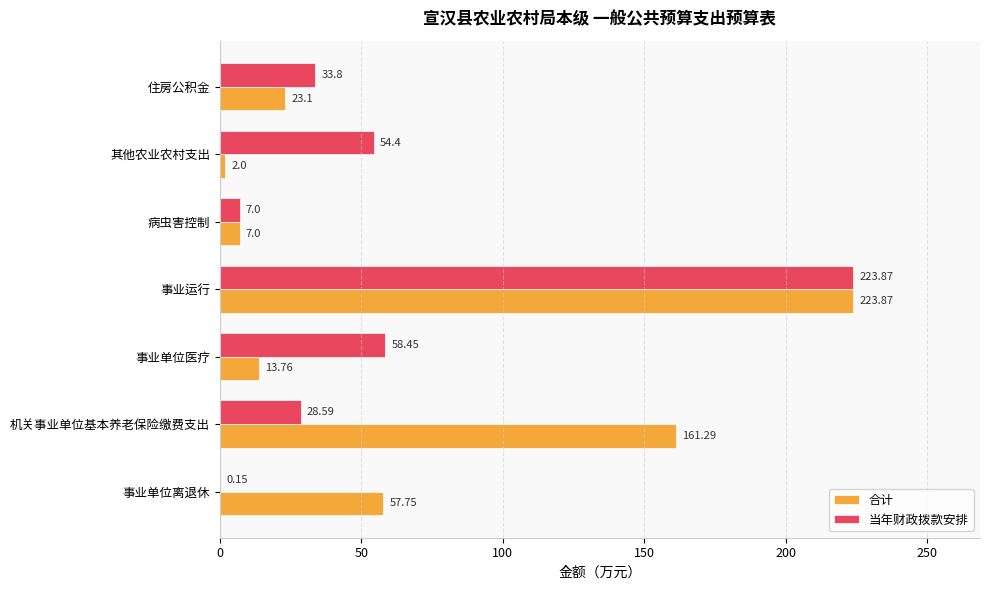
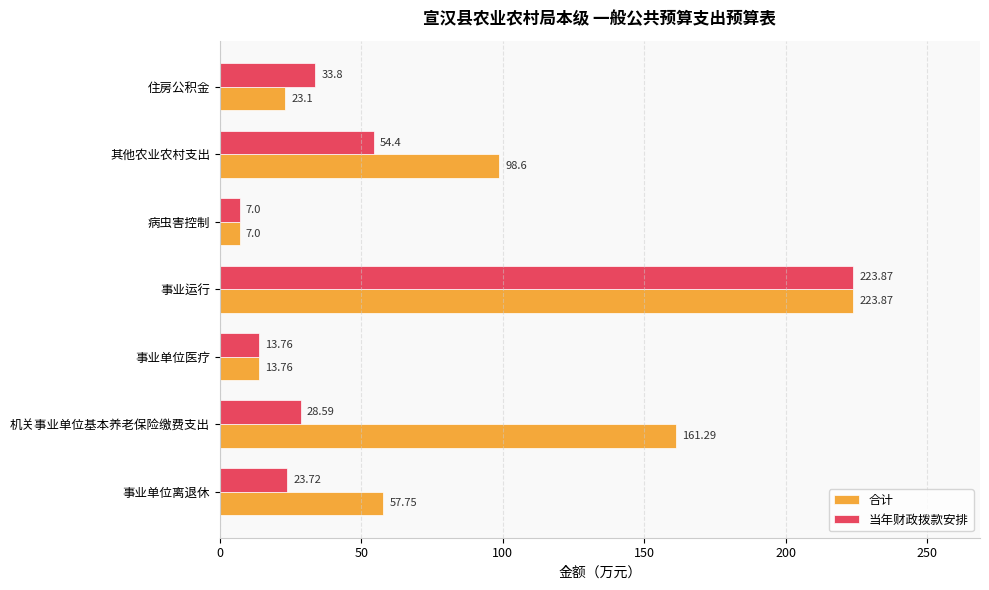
  {
    "合计": {
      "住房公积金": 23.1,
-     "其他农业农村支出": 2.0,
+     "其他农业农村支出": 98.6,
      "病虫害控制": 7.0,
      "事业运行": 223.87,
      "事业单位医疗": 13.76,
      "机关事业单位基本养老保险缴费支出": 161.29,
      "事业单位离退休": 57.75
    },
    "当年财政拨款安排": {
      "住房公积金": 33.8,
      "其他农业农村支出": 54.4,
      "病虫害控制": 7.0,
      "事业运行": 223.87,
-     "事业单位医疗": 58.45,
+     "事业单位医疗": 13.76,
      "机关事业单位基本养老保险缴费支出": 28.59,
-     "事业单位离退休": 0.15
+     "事业单位离退休": 23.72
    }
  }
